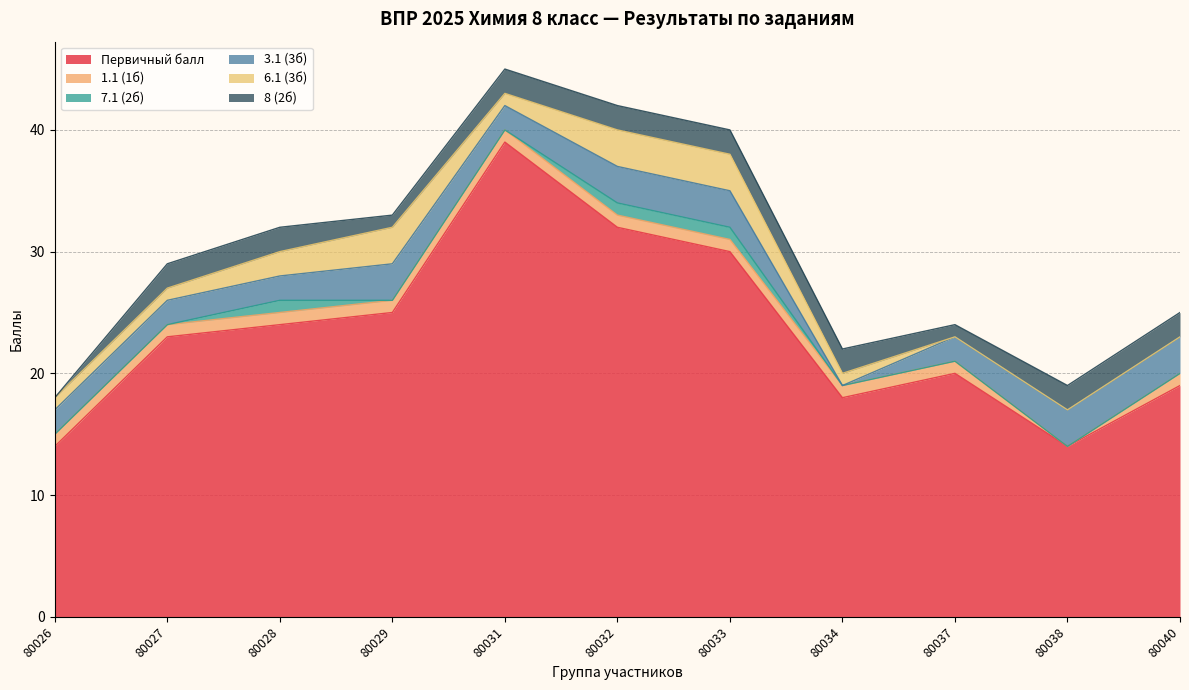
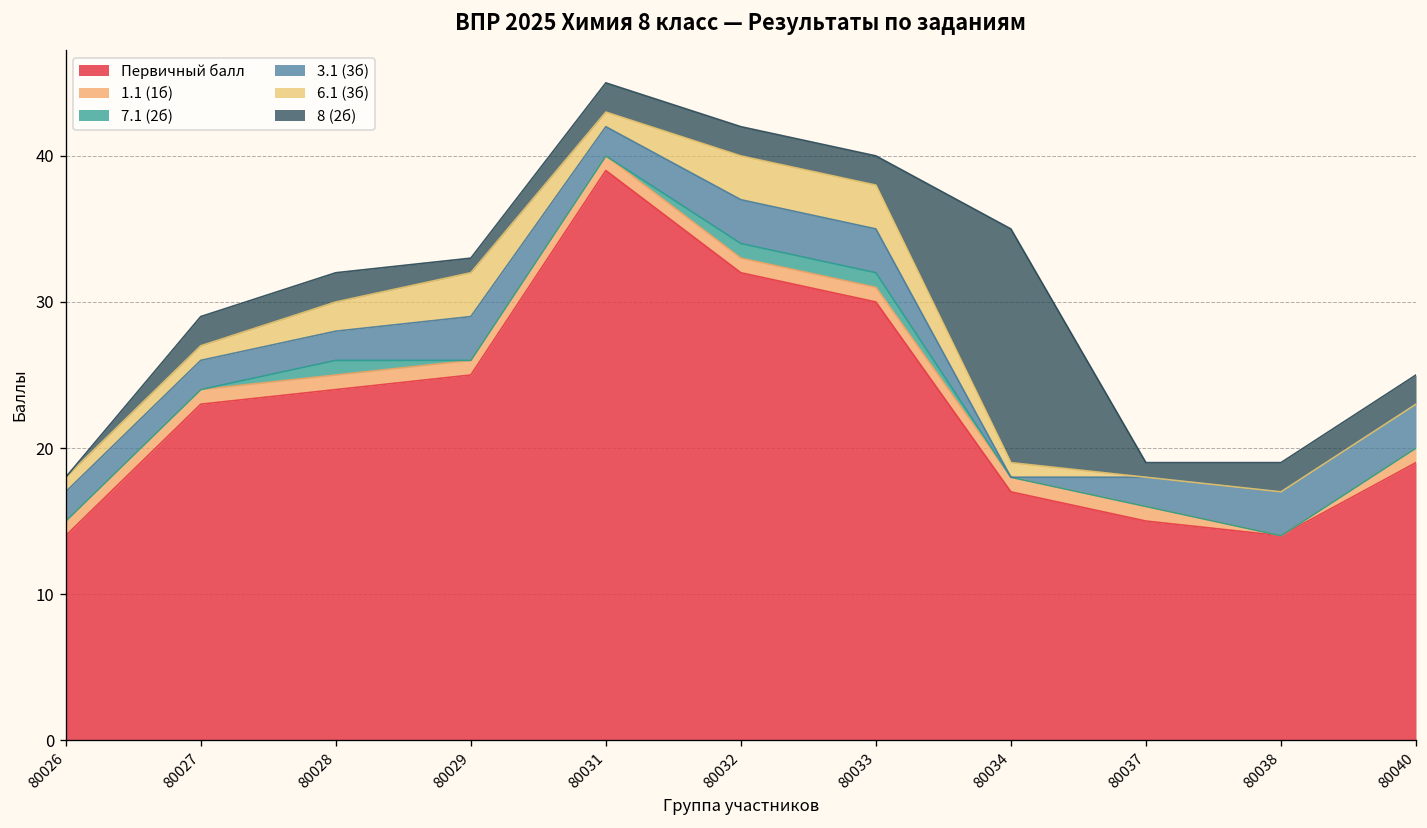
  {
    "Первичный балл": {
      "80026": 14,
      "80027": 23,
      "80028": 24,
      "80029": 25,
      "80031": 39,
      "80032": 32,
      "80033": 30,
-     "80034": 18,
-     "80037": 20,
+     "80034": 17,
+     "80037": 15,
      "80040": 19
    },
    "8 (2б)": {
      "80027": 2,
      "80028": 2,
      "80029": 1,
      "80031": 2,
      "80032": 2,
      "80033": 2,
-     "80034": 2,
+     "80034": 16,
      "80037": 1,
      "80038": 2,
      "80040": 2
    }
  }
